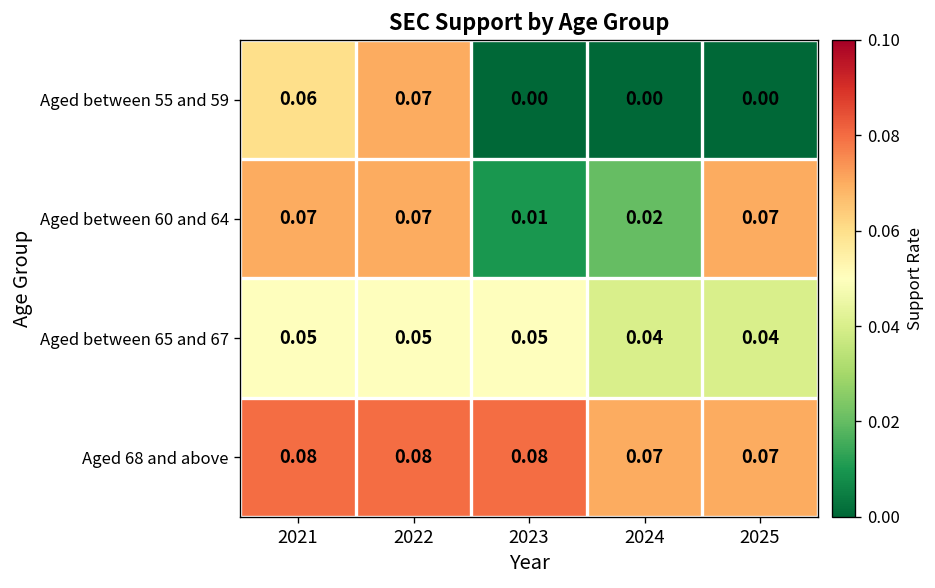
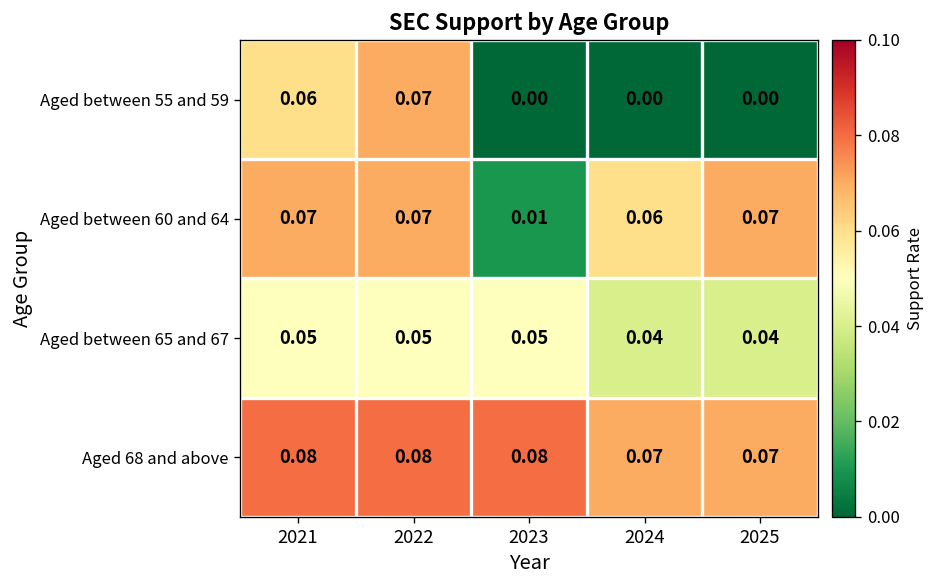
  {
    "Aged between 55 and 59": {
      "2021": 0.06,
      "2022": 0.07,
      "2023": 0.00,
      "2024": 0.00,
      "2025": 0.00
    },
    "Aged between 60 and 64": {
      "2021": 0.07,
      "2022": 0.07,
      "2023": 0.01,
-     "2024": 0.02,
+     "2024": 0.06,
      "2025": 0.07
    },
    "Aged between 65 and 67": {
      "2021": 0.05,
      "2022": 0.05,
      "2023": 0.05,
      "2024": 0.04,
      "2025": 0.04
    },
    "Aged 68 and above": {
      "2021": 0.08,
      "2022": 0.08,
      "2023": 0.08,
      "2024": 0.07,
      "2025": 0.07
    }
  }
